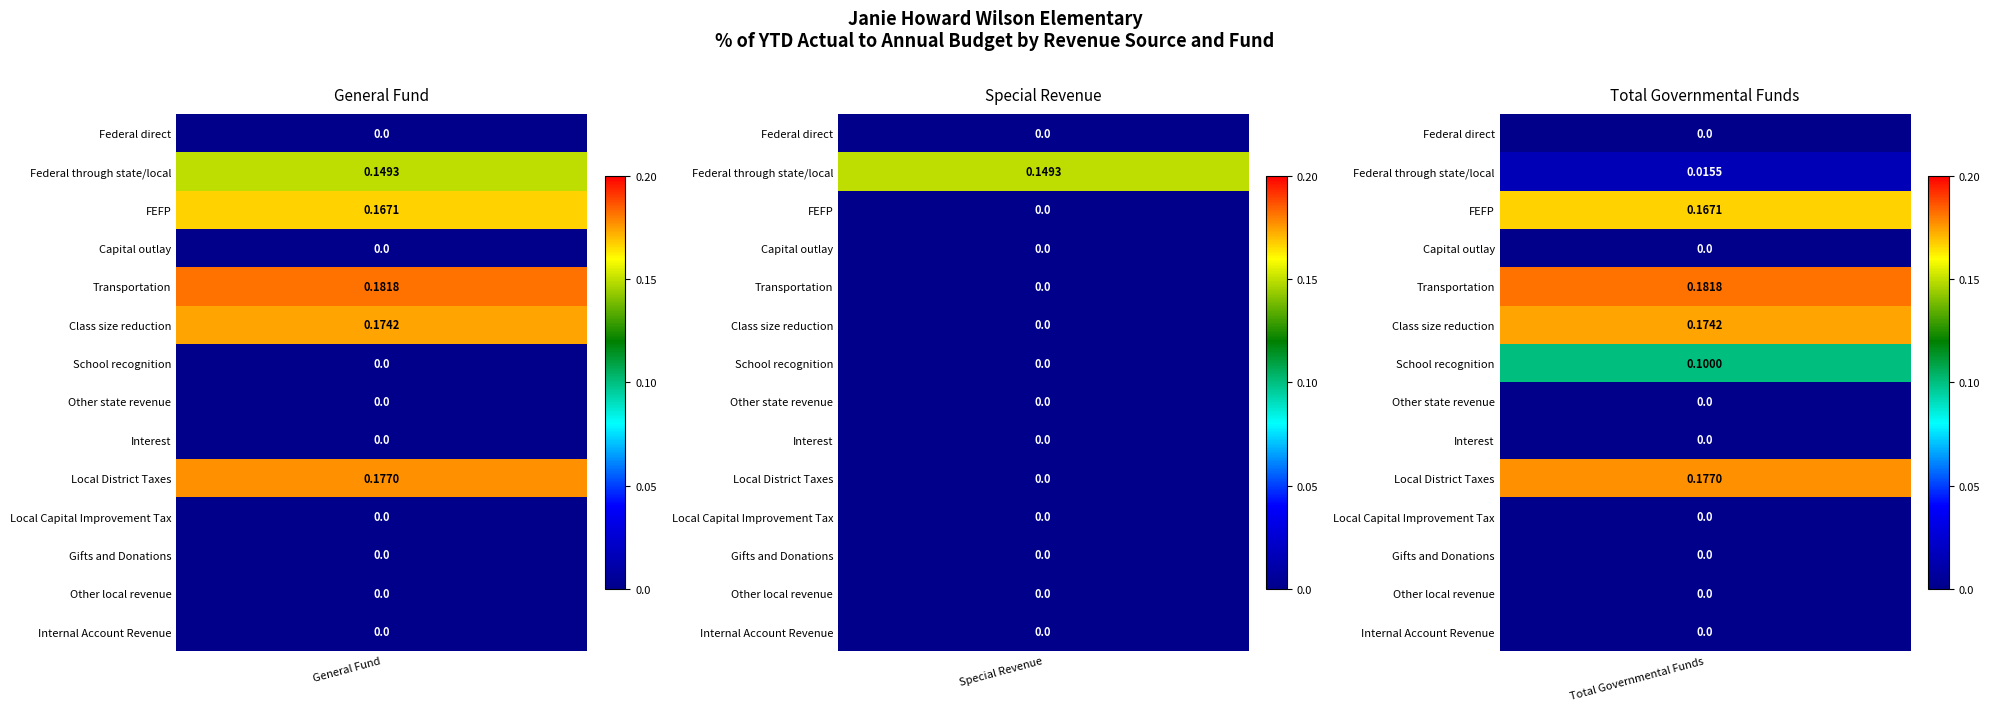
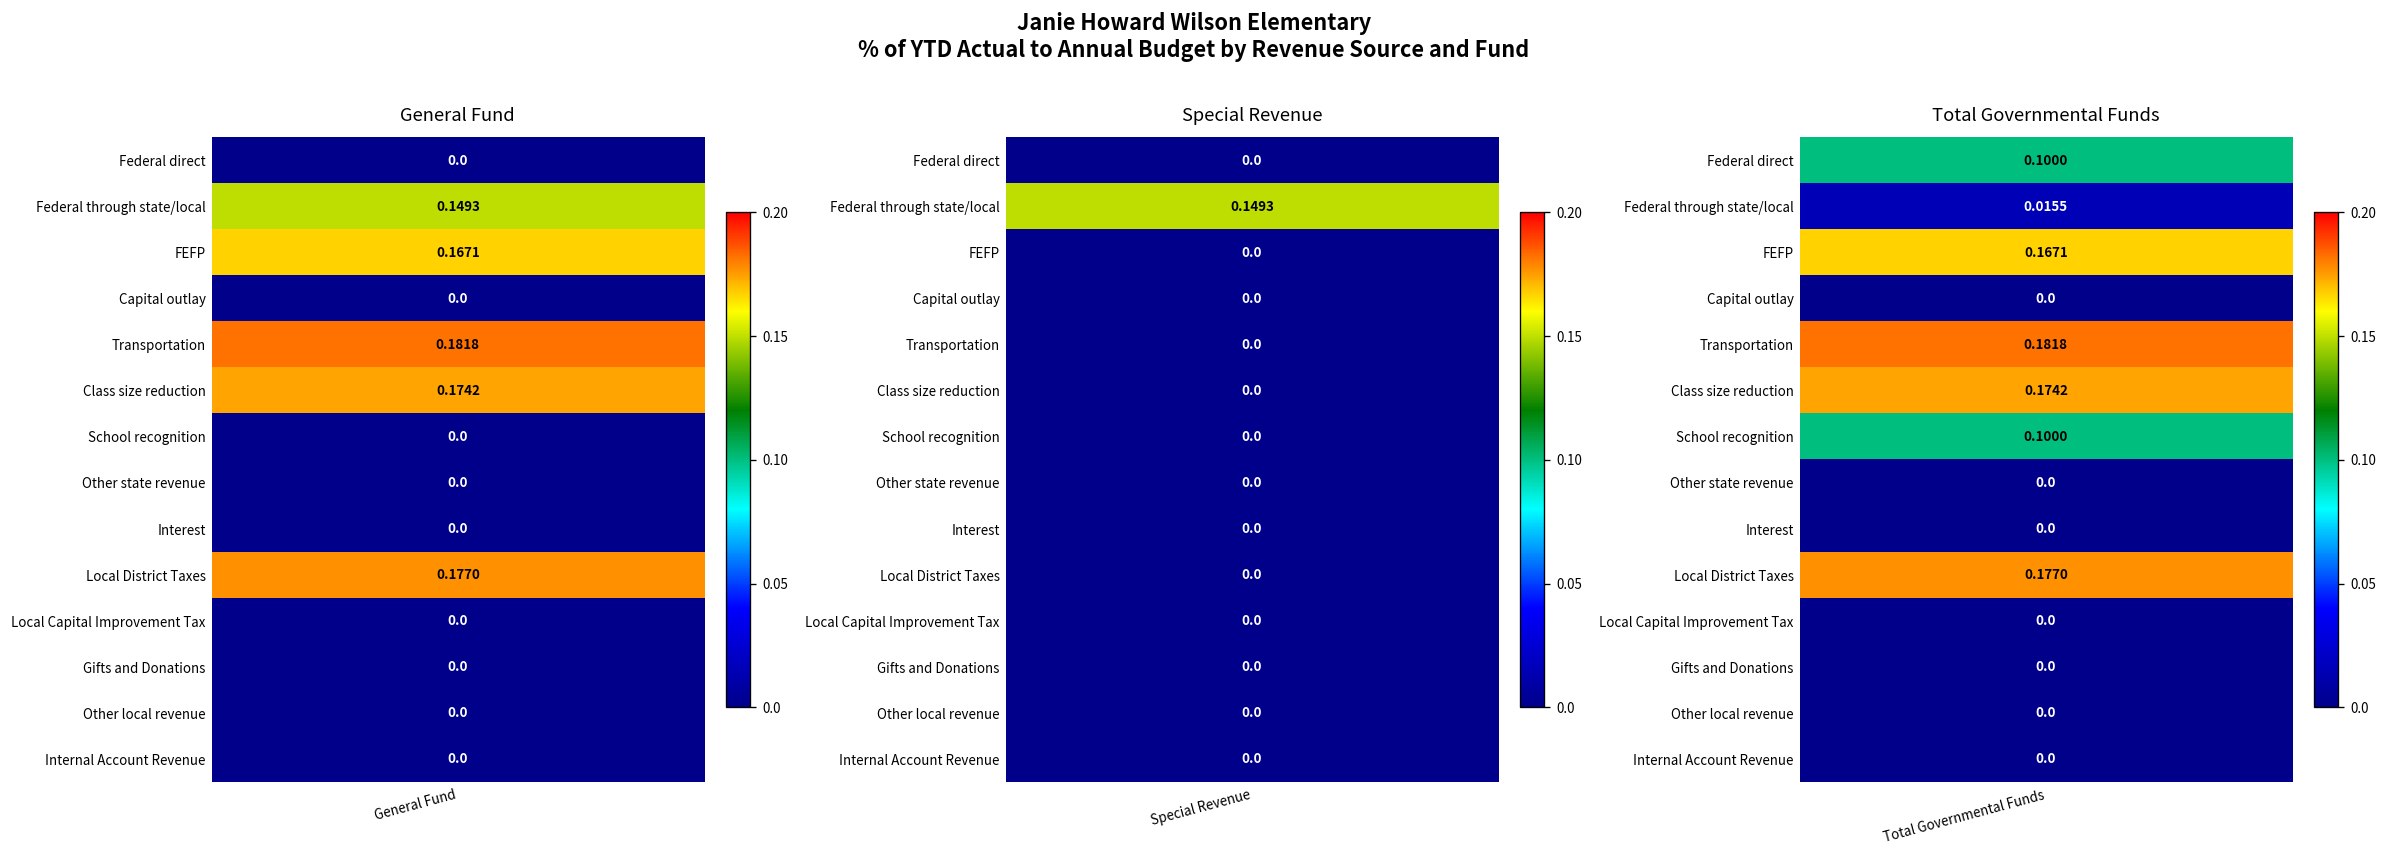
  {
    "General Fund": {
      "Federal direct": {
        "General Fund": 0.0
      },
      "Federal through state/local": {
        "General Fund": 0.1493
      },
      "FEFP": {
        "General Fund": 0.1671
      },
      "Capital outlay": {
        "General Fund": 0.0
      },
      "Transportation": {
        "General Fund": 0.1818
      },
      "Class size reduction": {
        "General Fund": 0.1742
      },
      "School recognition": {
        "General Fund": 0.0
      },
      "Other state revenue": {
        "General Fund": 0.0
      },
      "Interest": {
        "General Fund": 0.0
      },
      "Local District Taxes": {
        "General Fund": 0.1770
      },
      "Local Capital Improvement Tax": {
        "General Fund": 0.0
      },
      "Gifts and Donations": {
        "General Fund": 0.0
      },
      "Other local revenue": {
        "General Fund": 0.0
      },
      "Internal Account Revenue": {
        "General Fund": 0.0
      }
    },
    "Special Revenue": {
      "Federal direct": {
        "Special Revenue": 0.0
      },
      "Federal through state/local": {
        "Special Revenue": 0.1493
      },
      "FEFP": {
        "Special Revenue": 0.0
      },
      "Capital outlay": {
        "Special Revenue": 0.0
      },
      "Transportation": {
        "Special Revenue": 0.0
      },
      "Class size reduction": {
        "Special Revenue": 0.0
      },
      "School recognition": {
        "Special Revenue": 0.0
      },
      "Other state revenue": {
        "Special Revenue": 0.0
      },
      "Interest": {
        "Special Revenue": 0.0
      },
      "Local District Taxes": {
        "Special Revenue": 0.0
      },
      "Local Capital Improvement Tax": {
        "Special Revenue": 0.0
      },
      "Gifts and Donations": {
        "Special Revenue": 0.0
      },
      "Other local revenue": {
        "Special Revenue": 0.0
      },
      "Internal Account Revenue": {
        "Special Revenue": 0.0
      }
    },
    "Total Governmental Funds": {
      "Federal direct": {
-       "Total Governmental Funds": 0.0
+       "Total Governmental Funds": 0.1000
      },
      "Federal through state/local": {
        "Total Governmental Funds": 0.0155
      },
      "FEFP": {
        "Total Governmental Funds": 0.1671
      },
      "Capital outlay": {
        "Total Governmental Funds": 0.0
      },
      "Transportation": {
        "Total Governmental Funds": 0.1818
      },
      "Class size reduction": {
        "Total Governmental Funds": 0.1742
      },
      "School recognition": {
        "Total Governmental Funds": 0.1000
      },
      "Other state revenue": {
        "Total Governmental Funds": 0.0
      },
      "Interest": {
        "Total Governmental Funds": 0.0
      },
      "Local District Taxes": {
        "Total Governmental Funds": 0.1770
      },
      "Local Capital Improvement Tax": {
        "Total Governmental Funds": 0.0
      },
      "Gifts and Donations": {
        "Total Governmental Funds": 0.0
      },
      "Other local revenue": {
        "Total Governmental Funds": 0.0
      },
      "Internal Account Revenue": {
        "Total Governmental Funds": 0.0
      }
    }
  }
